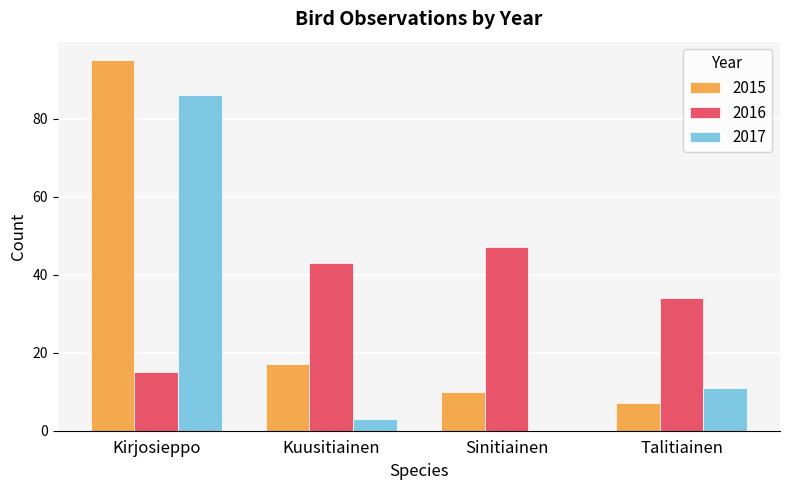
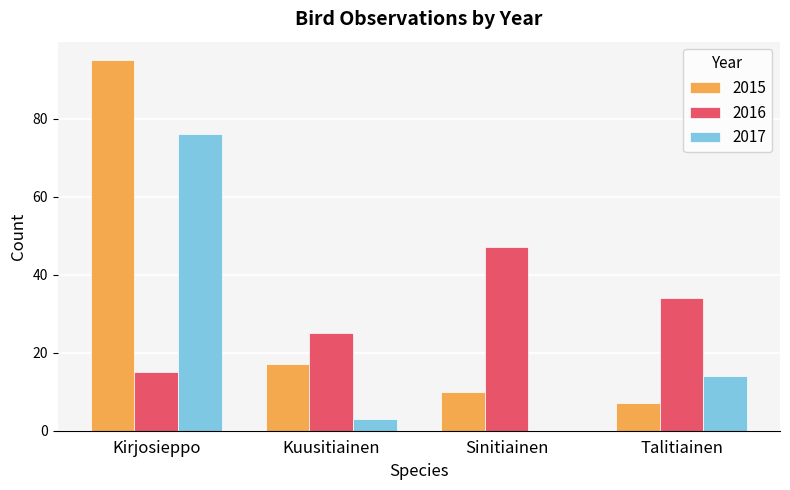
  {
    "2015": {
      "Kirjosieppo": 95,
      "Kuusitiainen": 17,
      "Sinitiainen": 10,
      "Talitiainen": 7
    },
    "2016": {
      "Kirjosieppo": 15,
-     "Kuusitiainen": 43,
+     "Kuusitiainen": 25,
      "Sinitiainen": 47,
      "Talitiainen": 34
    },
    "2017": {
-     "Kirjosieppo": 86,
+     "Kirjosieppo": 76,
      "Kuusitiainen": 3,
      "Sinitiainen": 0,
-     "Talitiainen": 11
+     "Talitiainen": 14
    }
  }
